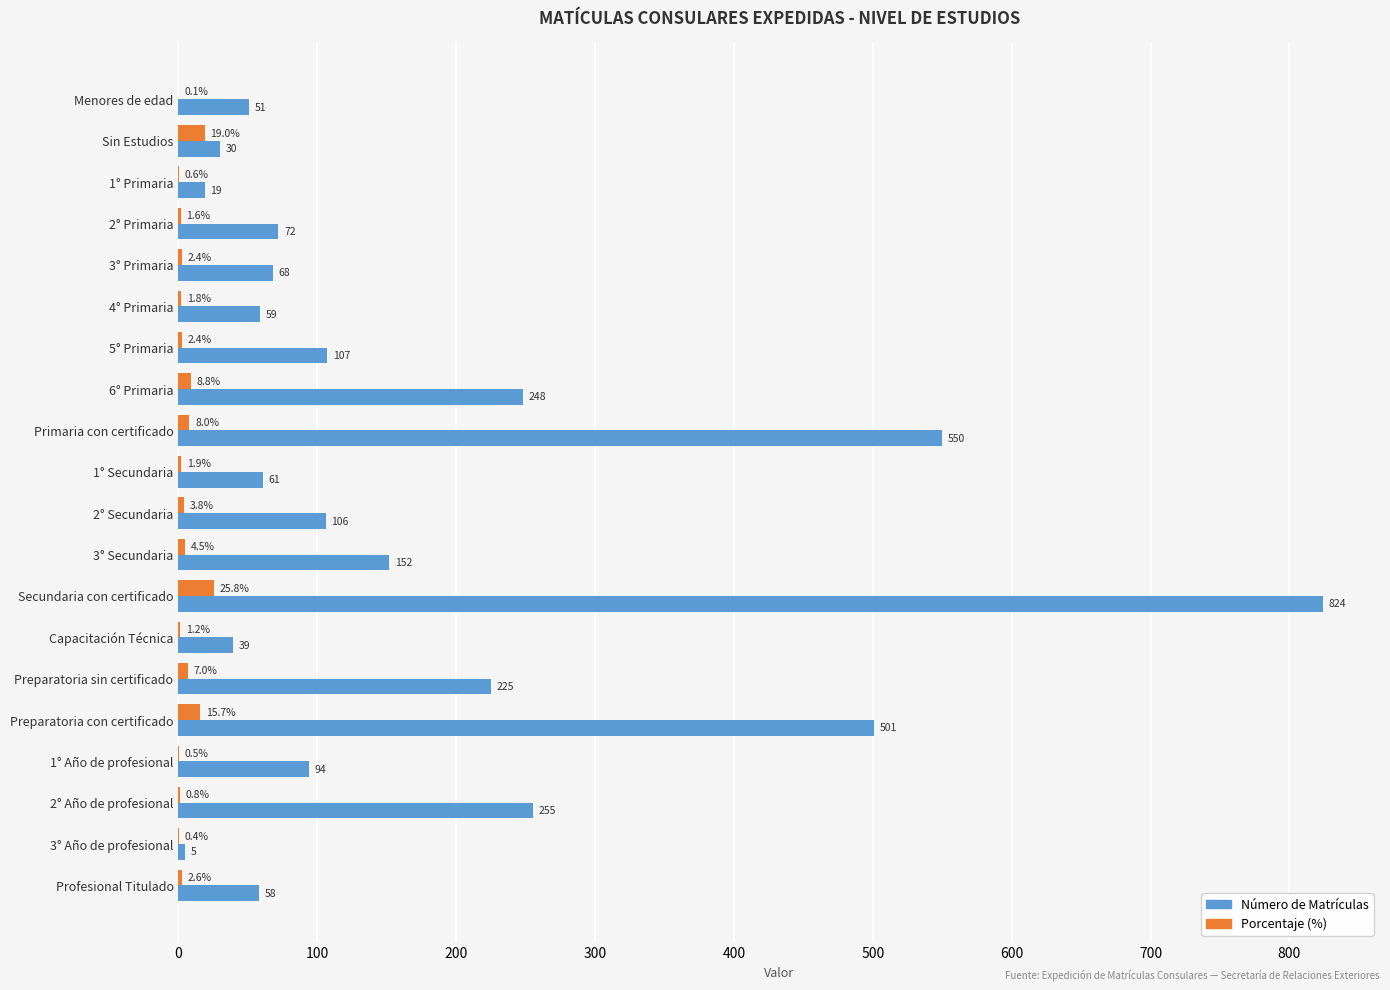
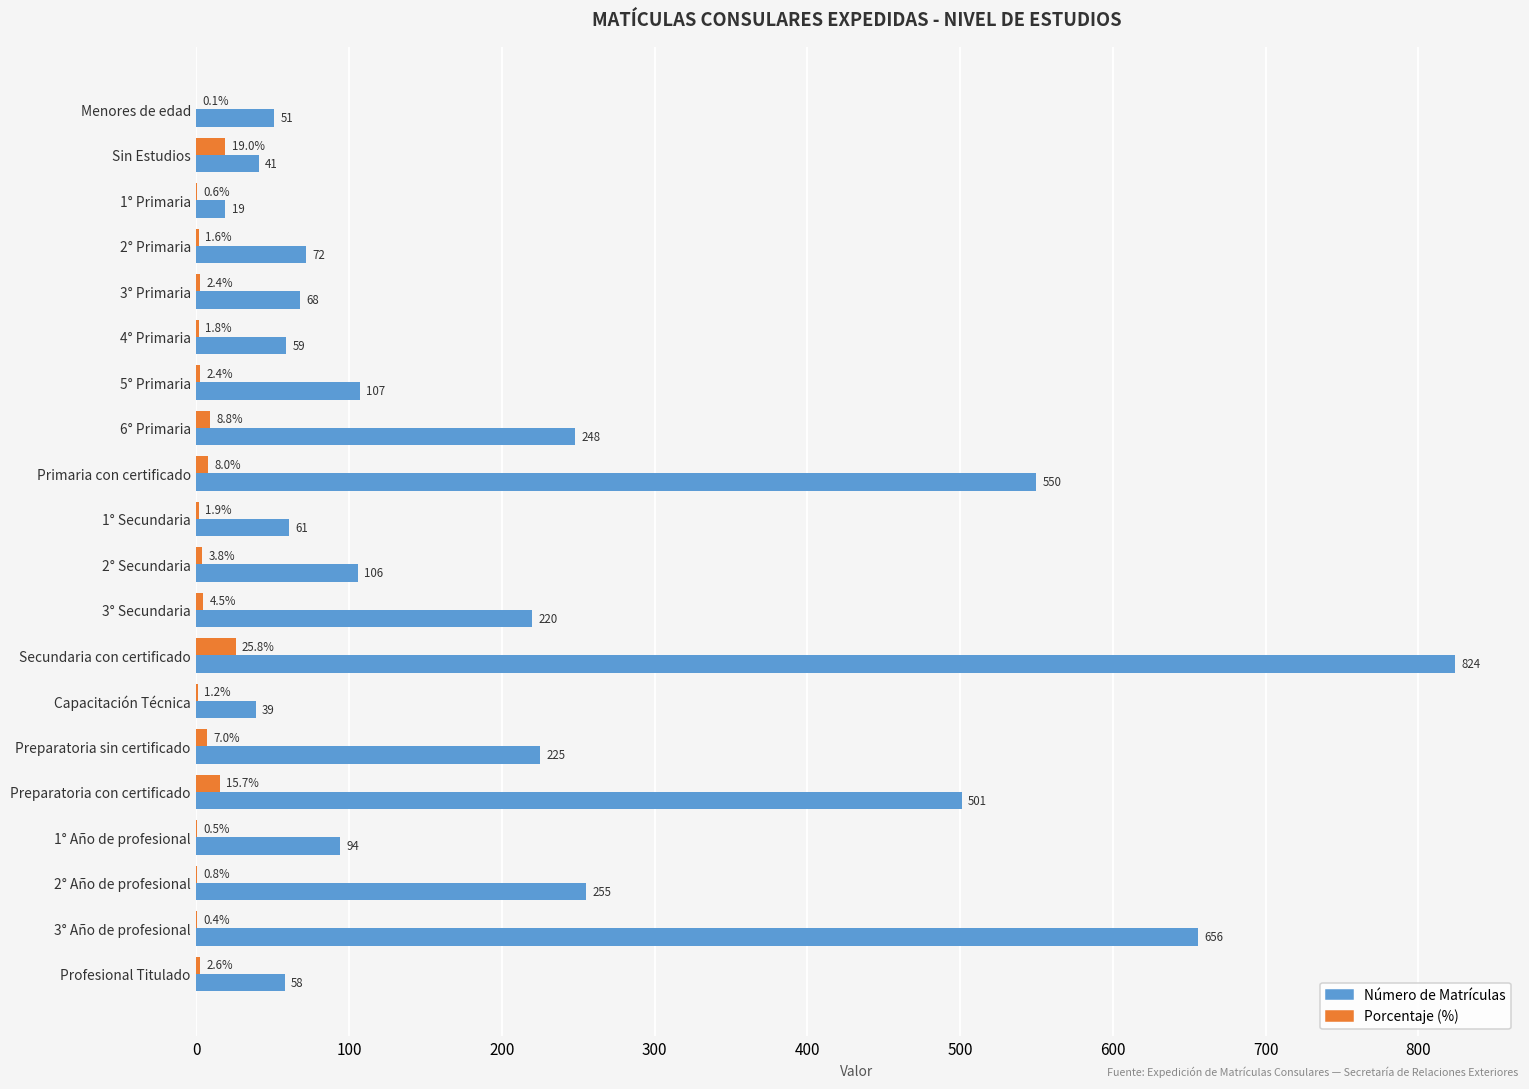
  {
    "Número de Matrículas": {
      "Menores de edad": "51",
-     "Sin Estudios": "30",
+     "Sin Estudios": "41",
      "1° Primaria": "19",
      "2° Primaria": "72",
      "3° Primaria": "68",
      "4° Primaria": "59",
      "5° Primaria": "107",
      "6° Primaria": "248",
      "Primaria con certificado": "550",
      "1° Secundaria": "61",
      "2° Secundaria": "106",
-     "3° Secundaria": "152",
+     "3° Secundaria": "220",
      "Secundaria con certificado": "824",
      "Capacitación Técnica": "39",
      "Preparatoria sin certificado": "225",
      "Preparatoria con certificado": "501",
      "1° Año de profesional": "94",
      "2° Año de profesional": "255",
-     "3° Año de profesional": "5",
+     "3° Año de profesional": "656",
      "Profesional Titulado": "58"
    },
    "Porcentaje (%)": {
      "Menores de edad": "0.1%",
      "Sin Estudios": "19.0%",
      "1° Primaria": "0.6%",
      "2° Primaria": "1.6%",
      "3° Primaria": "2.4%",
      "4° Primaria": "1.8%",
      "5° Primaria": "2.4%",
      "6° Primaria": "8.8%",
      "Primaria con certificado": "8.0%",
      "1° Secundaria": "1.9%",
      "2° Secundaria": "3.8%",
      "3° Secundaria": "4.5%",
      "Secundaria con certificado": "25.8%",
      "Capacitación Técnica": "1.2%",
      "Preparatoria sin certificado": "7.0%",
      "Preparatoria con certificado": "15.7%",
      "1° Año de profesional": "0.5%",
      "2° Año de profesional": "0.8%",
      "3° Año de profesional": "0.4%",
      "Profesional Titulado": "2.6%"
    }
  }
